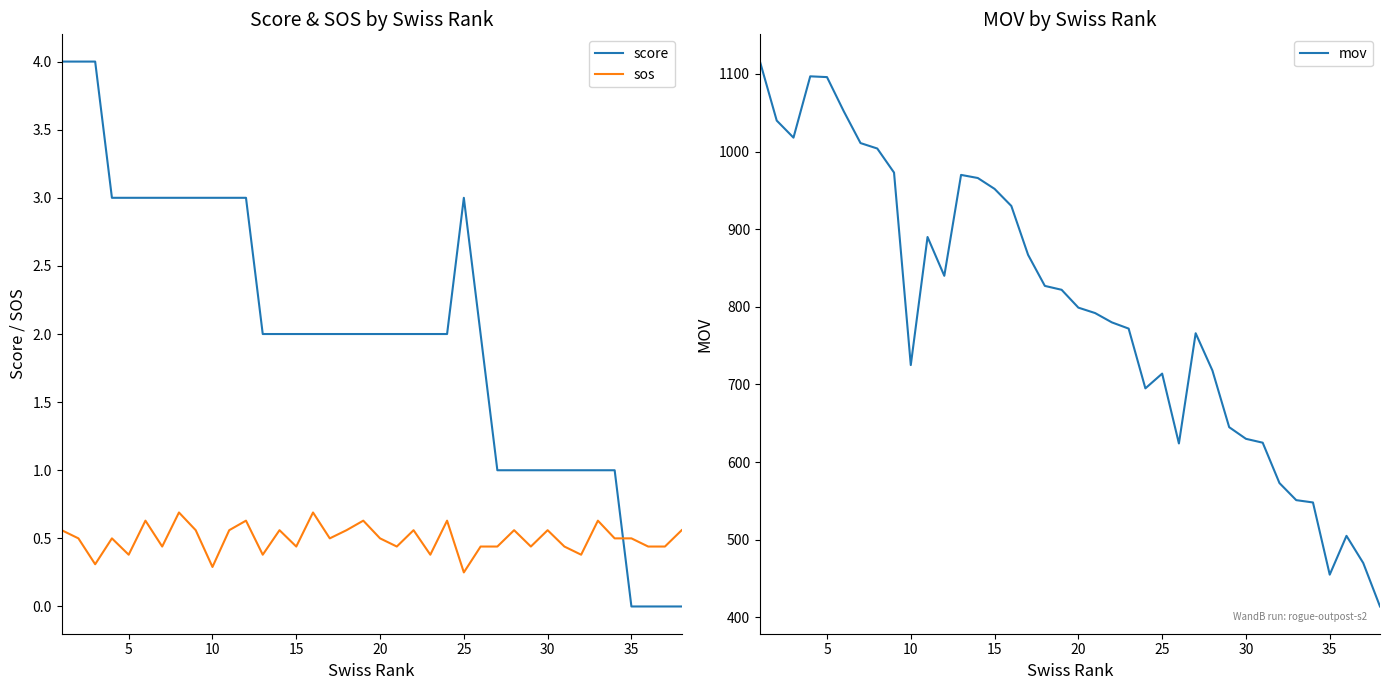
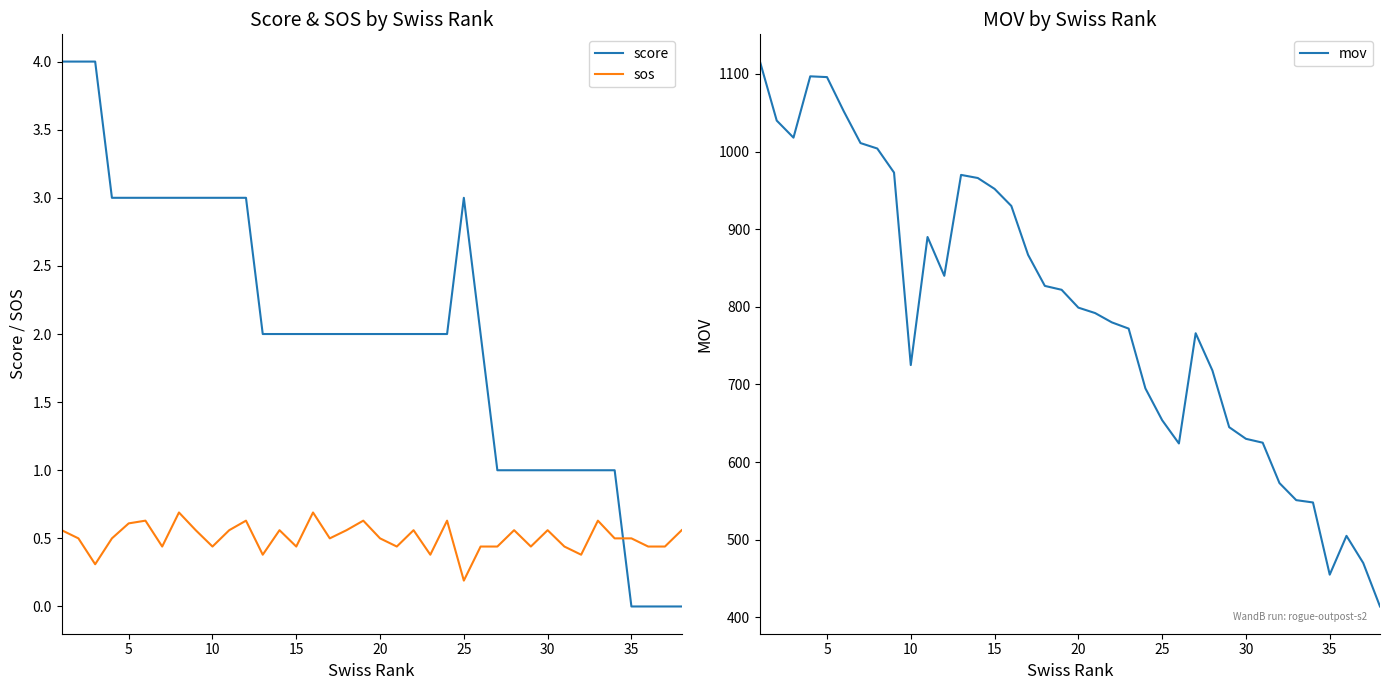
  {
    "Score & SOS by Swiss Rank": {
      "score": {
        "5": 3.00,
        "10": 3.00,
        "15": 2.00,
        "20": 2.00,
        "25": 3.00,
        "30": 1.00,
        "35": 0.00
      },
      "sos": {
-       "5": 0.38,
-       "10": 0.29,
+       "5": 0.61,
+       "10": 0.44,
        "15": 0.44,
        "20": 0.50,
-       "25": 0.25,
+       "25": 0.19,
        "30": 0.56,
        "35": 0.50
      }
    },
    "MOV by Swiss Rank": {
      "5": 1100,
      "10": 730,
      "15": 950,
      "20": 800,
-     "25": 710,
+     "25": 650,
      "30": 630,
      "35": 460
    }
  }
